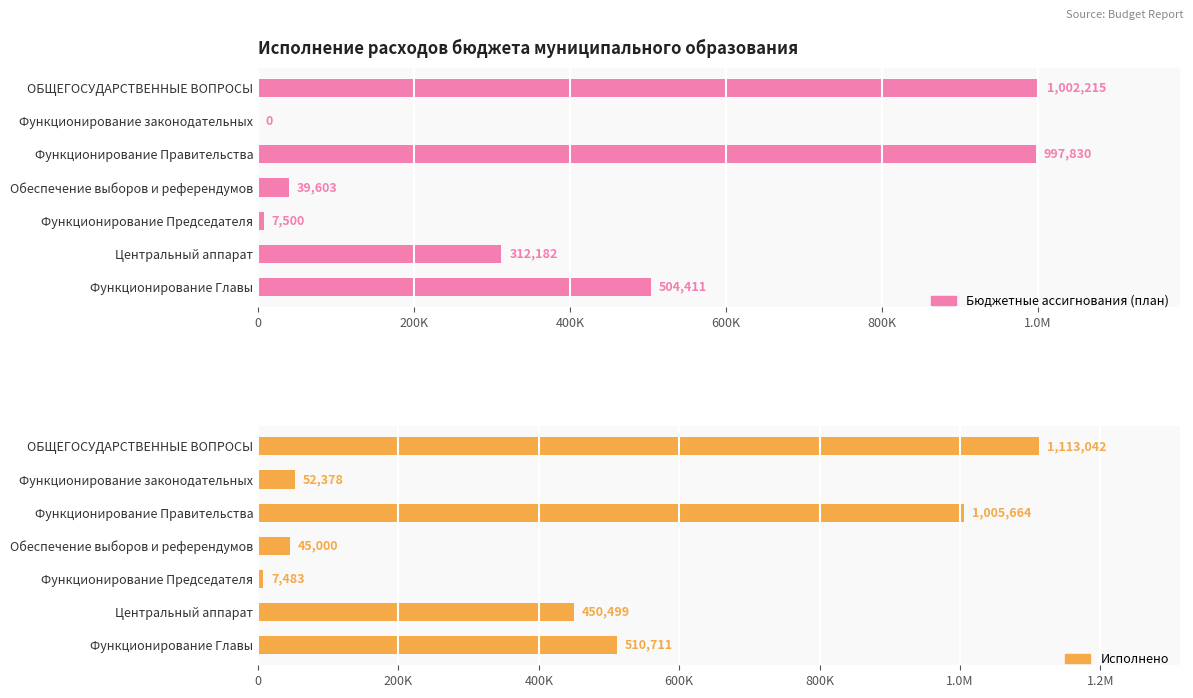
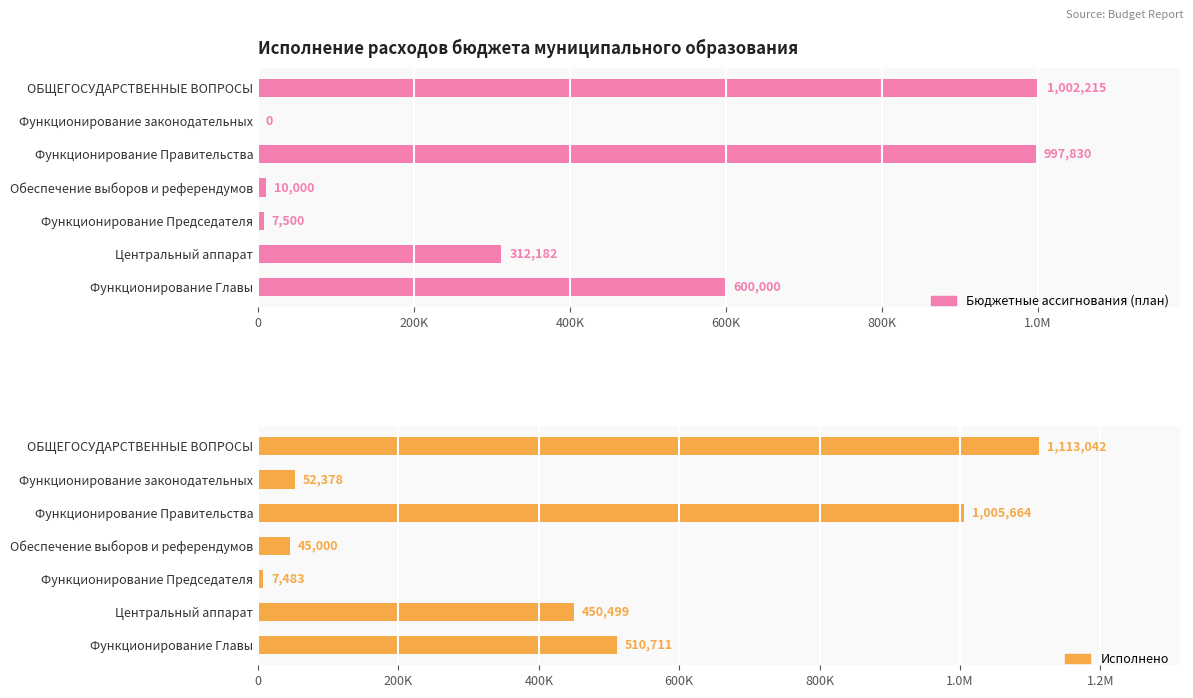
  {
    "Исполнение расходов бюджета муниципального образования": {
      "ОБЩЕГОСУДАРСТВЕННЫЕ ВОПРОСЫ": "1,002,215",
      "Функционирование законодательных": "0",
      "Функционирование Правительства": "997,830",
-     "Обеспечение выборов и референдумов": "39,603",
+     "Обеспечение выборов и референдумов": "10,000",
      "Функционирование Председателя": "7,500",
      "Центральный аппарат": "312,182",
-     "Функционирование Главы": "504,411"
+     "Функционирование Главы": "600,000"
    }
  }
